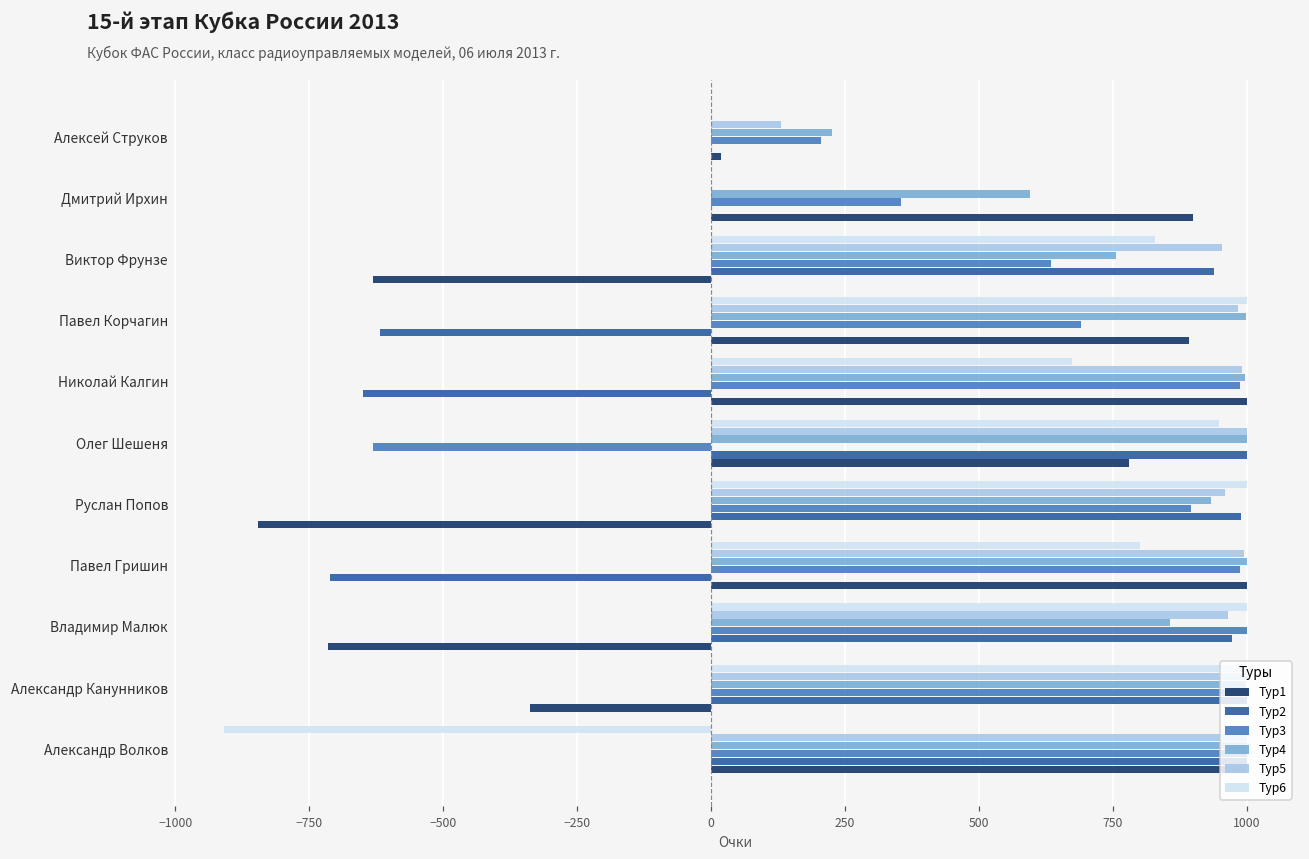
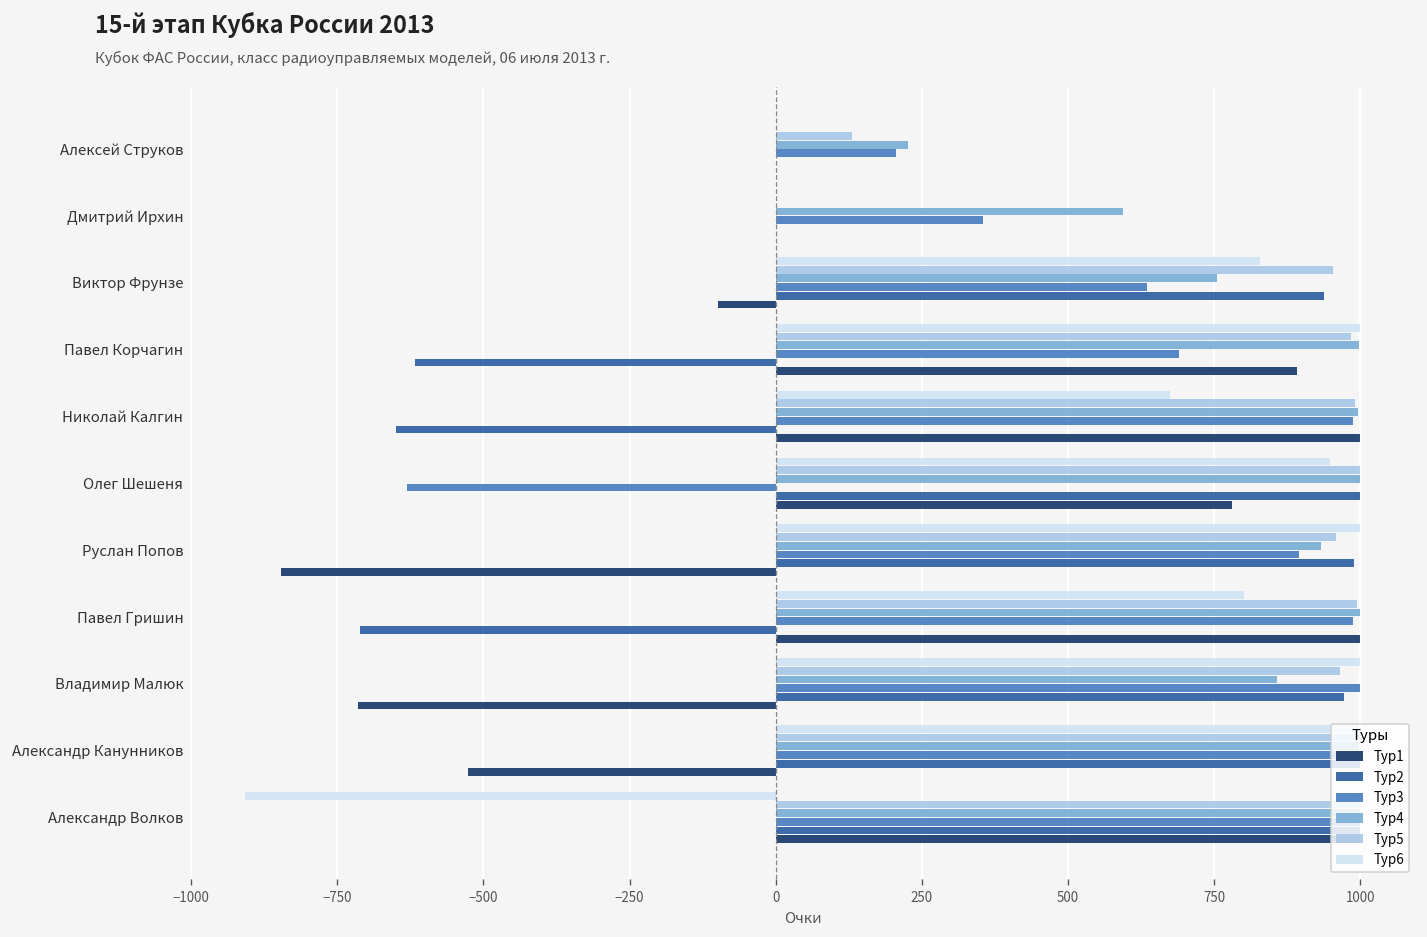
  {
    "Тур1": {
-     "Алексей Струков": 20,
-     "Дмитрий Ирхин": 900,
-     "Виктор Фрунзе": -630,
+     "Алексей Струков": 0,
+     "Дмитрий Ирхин": 0,
+     "Виктор Фрунзе": -100,
      "Павел Корчагин": 890,
      "Николай Калгин": 1000,
      "Олег Шешеня": 780,
      "Руслан Попов": -850,
      "Павел Гришин": 1000,
      "Владимир Малюк": -720,
-     "Александр Канунников": -340
+     "Александр Канунников": -530
    }
  }
